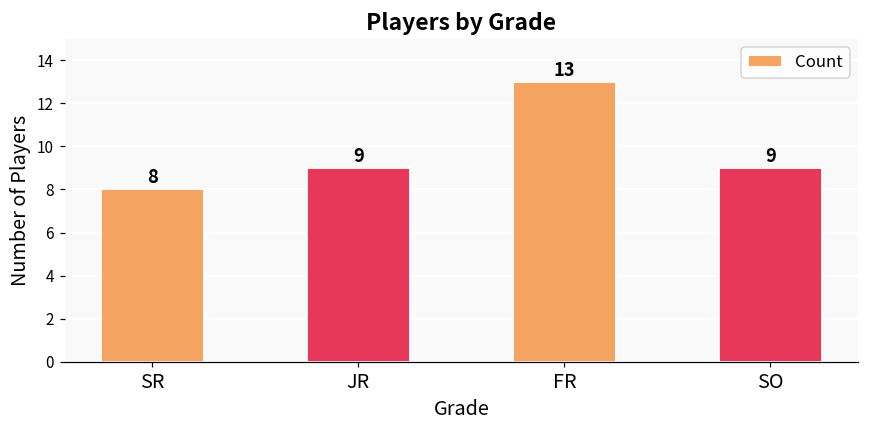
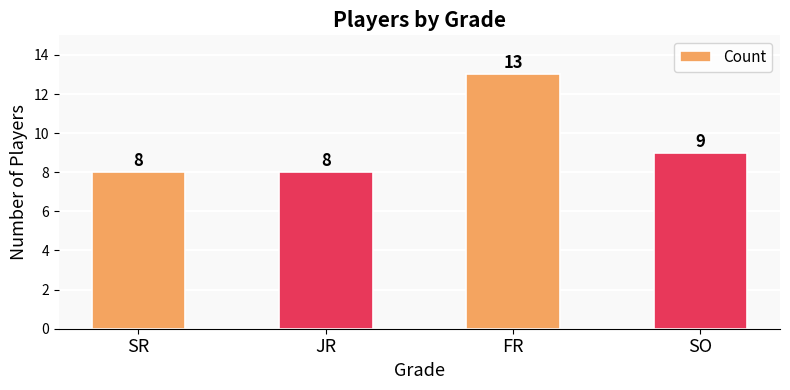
  {
    "SR": 8,
-   "JR": 9,
+   "JR": 8,
    "FR": 13,
    "SO": 9
  }
